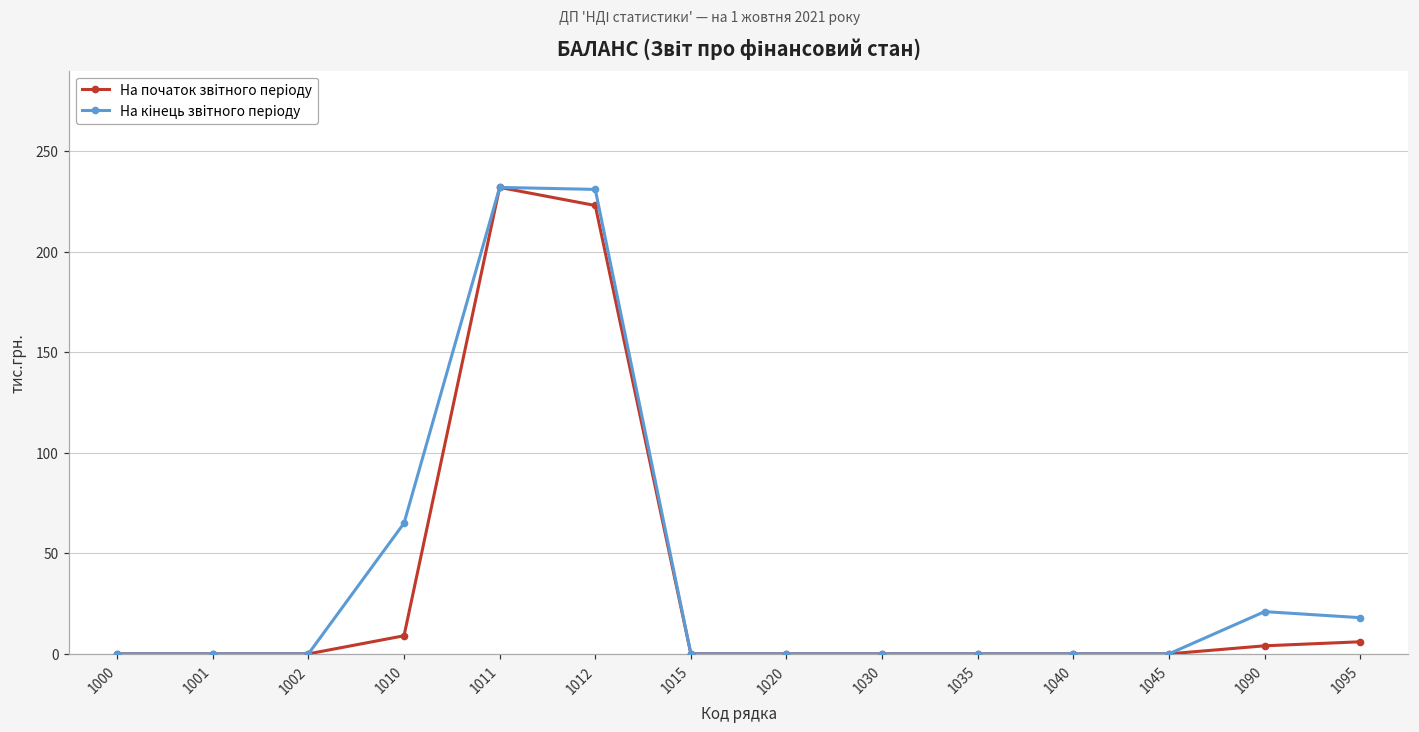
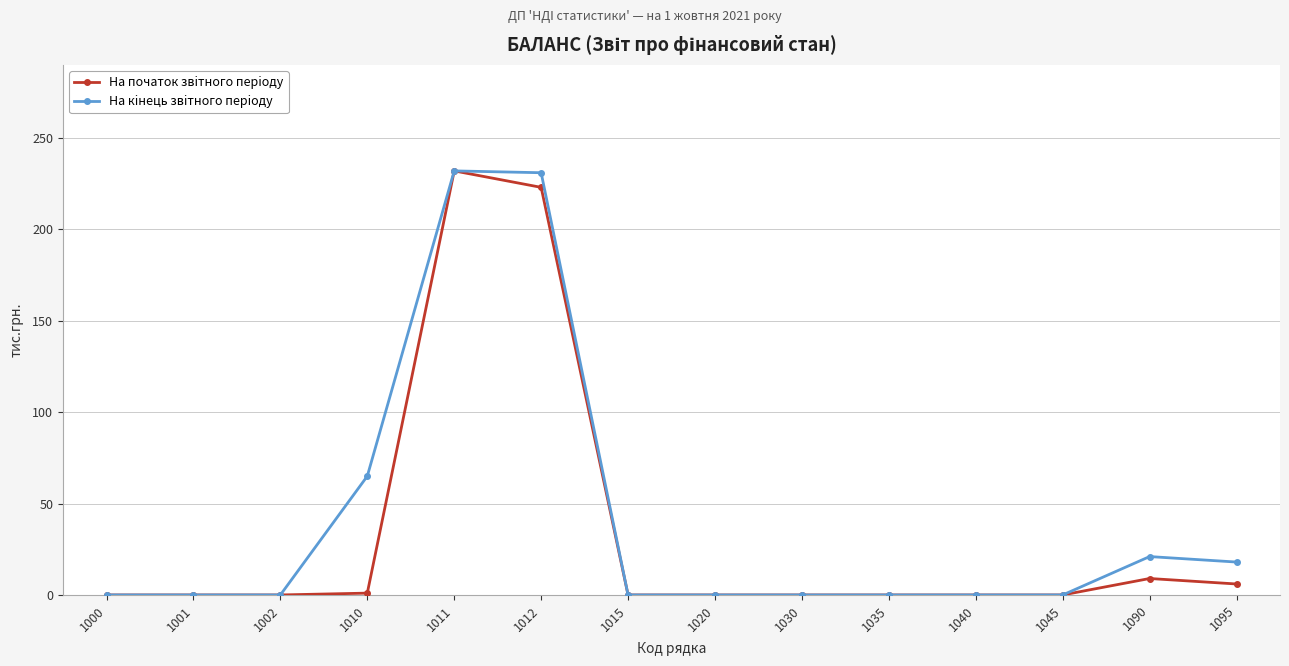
  {
    "На початок звiтного перiоду": {
-     "1010": 9,
+     "1010": 1,
      "1012": 223,
-     "1090": 4,
+     "1090": 9,
      "1095": 6
    },
    "На кiнець звiтного перiоду": {
      "1010": 65,
      "1012": 231,
      "1090": 21,
      "1095": 18
    }
  }
